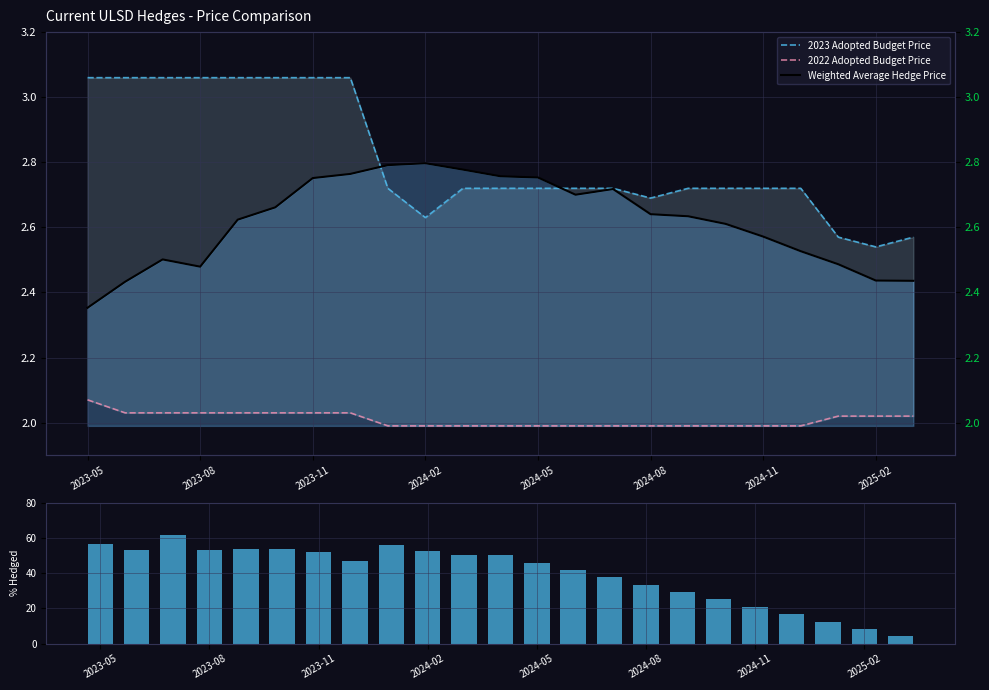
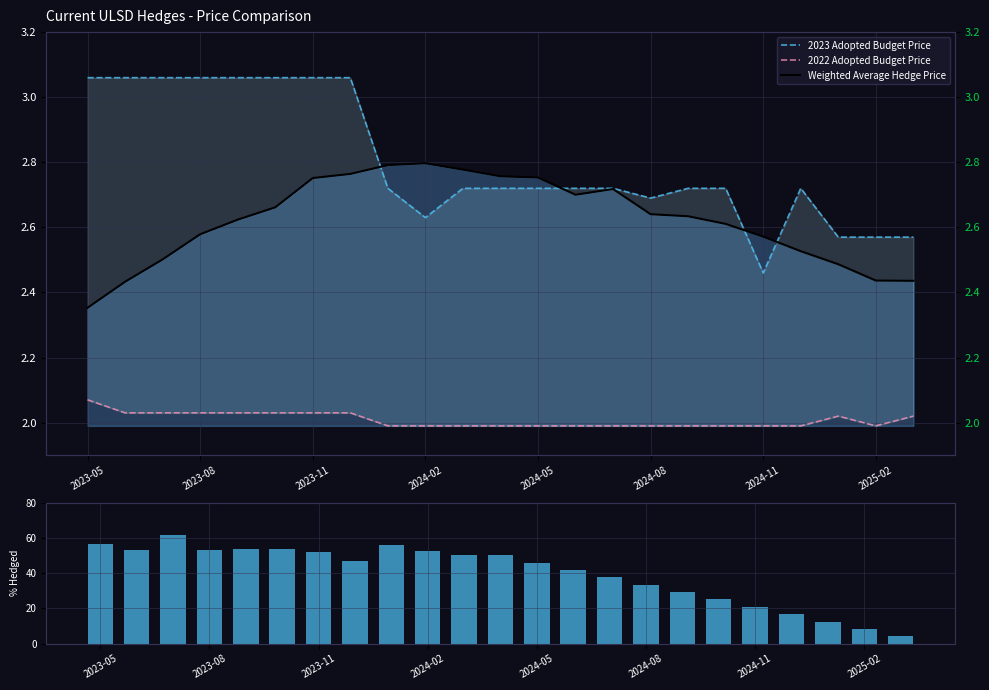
  {
    "Current ULSD Hedges - Price Comparison": {
      "2023 Adopted Budget Price": {
        "2023-05": 3.06,
        "2023-08": 3.06,
        "2023-11": 3.06,
        "2024-02": 2.63,
        "2024-05": 2.72,
        "2024-08": 2.69,
-       "2024-11": 2.72,
-       "2025-02": 2.54
+       "2024-11": 2.46,
+       "2025-02": 2.57
      },
      "2022 Adopted Budget Price": {
        "2023-05": 2.07,
        "2023-08": 2.03,
        "2023-11": 2.03,
        "2024-02": 1.99,
        "2024-05": 1.99,
        "2024-08": 1.99,
        "2024-11": 1.99,
-       "2025-02": 2.02
+       "2025-02": 1.99
      },
      "Weighted Average Hedge Price": {
        "2023-05": 2.35,
-       "2023-08": 2.48,
+       "2023-08": 2.58,
        "2023-11": 2.75,
        "2024-02": 2.80,
        "2024-05": 2.75,
        "2024-08": 2.64,
        "2024-11": 2.57,
        "2025-02": 2.44
      }
    }
  }
